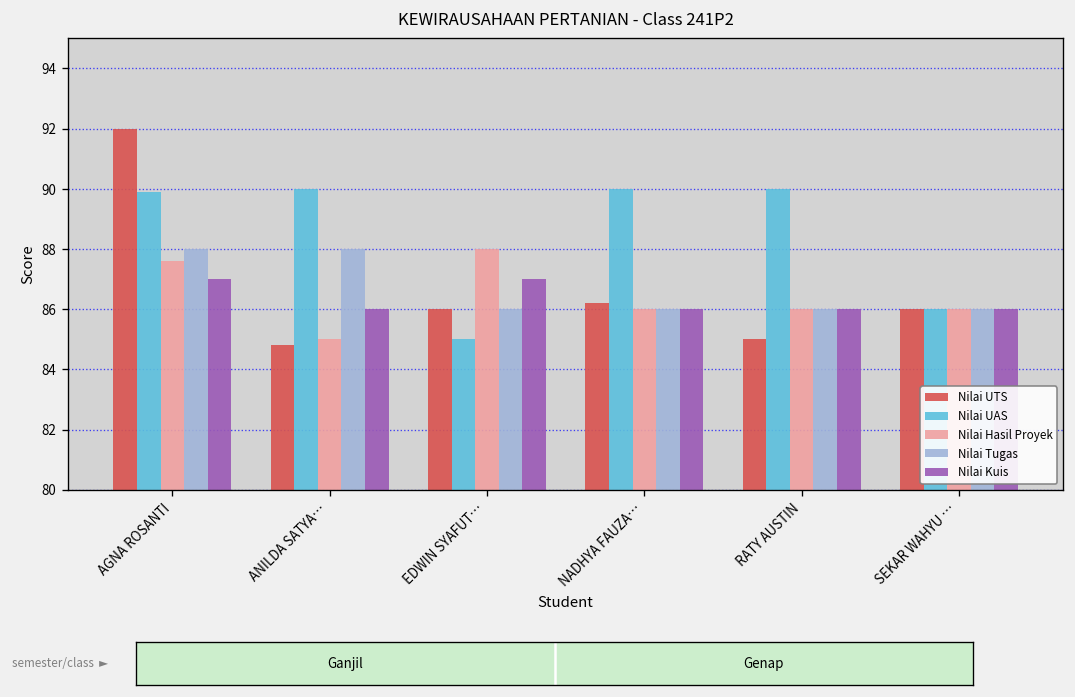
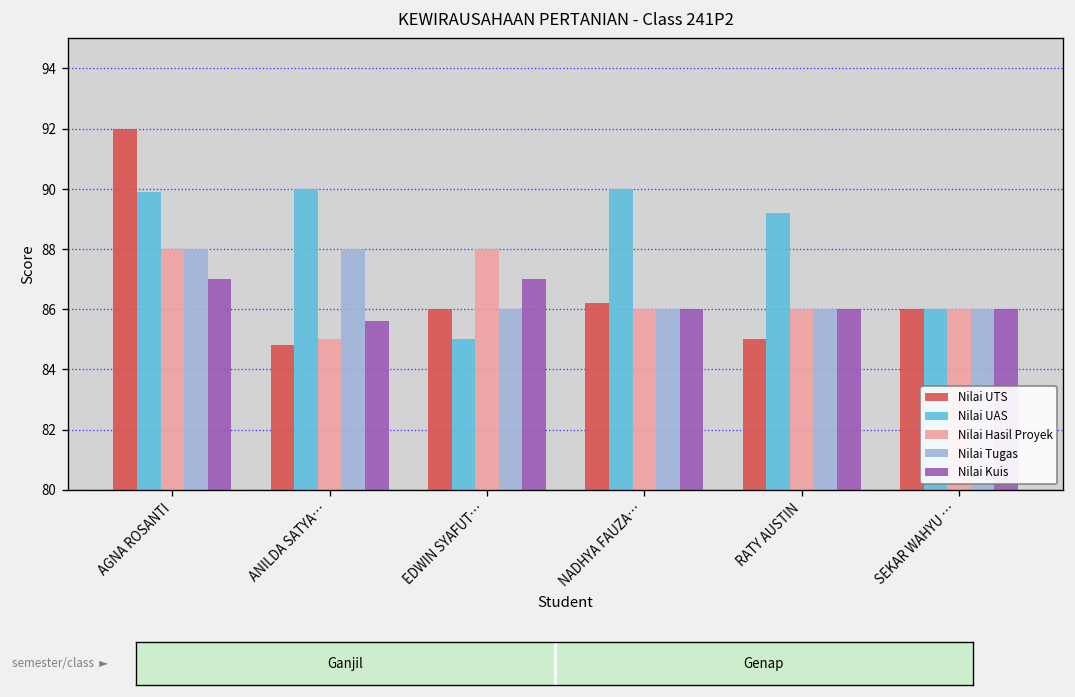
  {
    "Nilai UTS": {
      "AGNA ROSANTI": 92.0,
      "ANILDA SATYA…": 84.8,
      "EDWIN SYAFUT…": 86.0,
      "NADHYA FAUZA…": 86.2,
      "RATY AUSTIN": 85.0,
      "SEKAR WAHYU …": 86.0
    },
    "Nilai UAS": {
      "AGNA ROSANTI": 89.9,
      "ANILDA SATYA…": 90.0,
      "EDWIN SYAFUT…": 85.0,
      "NADHYA FAUZA…": 90.0,
-     "RATY AUSTIN": 90.0,
+     "RATY AUSTIN": 89.2,
      "SEKAR WAHYU …": 86.0
    },
    "Nilai Hasil Proyek": {
-     "AGNA ROSANTI": 87.6,
+     "AGNA ROSANTI": 88.0,
      "ANILDA SATYA…": 85.0,
      "EDWIN SYAFUT…": 88.0,
      "NADHYA FAUZA…": 86.0,
      "RATY AUSTIN": 86.0,
      "SEKAR WAHYU …": 86.0
    },
    "Nilai Tugas": {
      "AGNA ROSANTI": 88.0,
      "ANILDA SATYA…": 88.0,
      "EDWIN SYAFUT…": 86.0,
      "NADHYA FAUZA…": 86.0,
      "RATY AUSTIN": 86.0,
      "SEKAR WAHYU …": 86.0
    },
    "Nilai Kuis": {
      "AGNA ROSANTI": 87.0,
-     "ANILDA SATYA…": 86.0,
+     "ANILDA SATYA…": 85.6,
      "EDWIN SYAFUT…": 87.0,
      "NADHYA FAUZA…": 86.0,
      "RATY AUSTIN": 86.0,
      "SEKAR WAHYU …": 86.0
    }
  }
